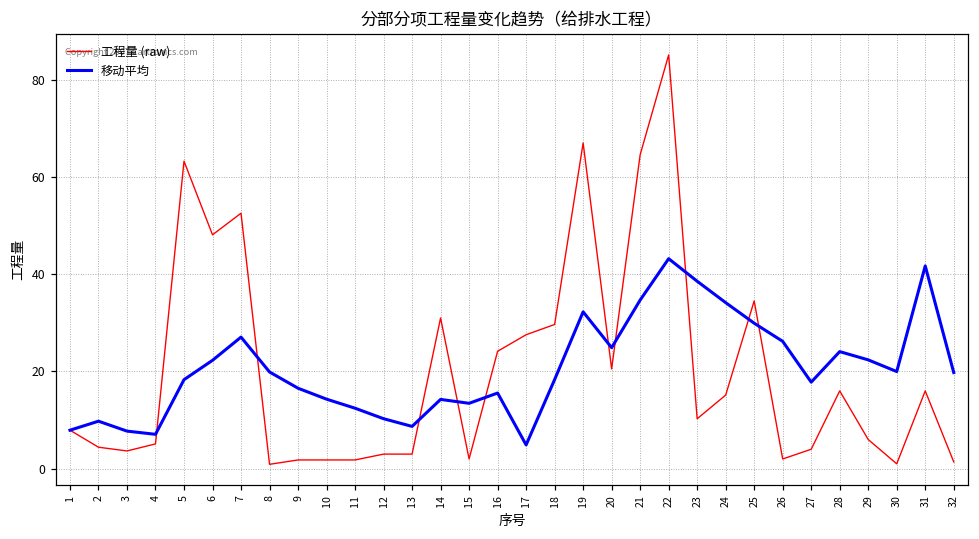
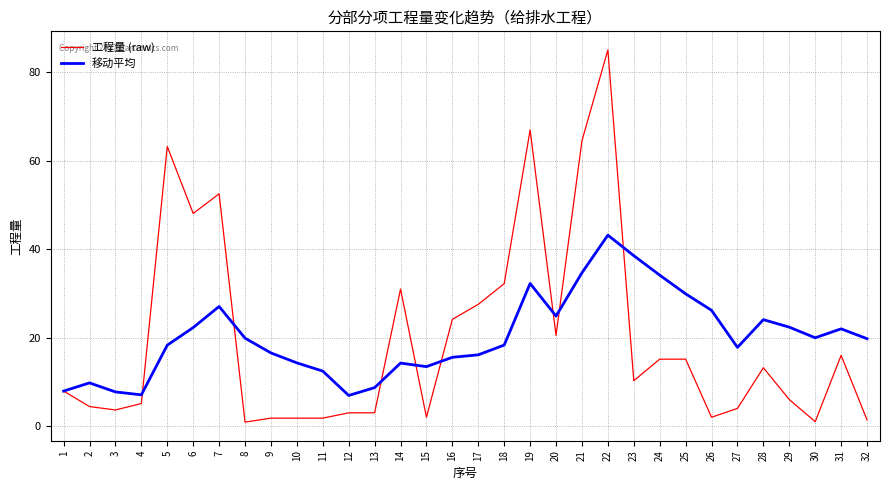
  {
    "工程量 (raw)": {
      "2": 4,
      "3": 4,
      "4": 5,
      "5": 63,
      "6": 48,
      "7": 53,
      "8": 1,
      "9": 2,
      "10": 2,
      "11": 2,
      "12": 3,
      "13": 3,
      "14": 31,
      "15": 2,
      "16": 24,
      "17": 28,
-     "18": 30,
+     "18": 32,
      "19": 67,
      "20": 21,
      "21": 65,
      "22": 85,
      "23": 10,
      "24": 15,
-     "25": 35,
+     "25": 15,
      "26": 2,
      "27": 4,
-     "28": 16,
+     "28": 13,
      "29": 6,
      "30": 1,
      "31": 16,
      "32": 1
    },
    "移动平均": {
      "2": 10,
      "3": 8,
      "4": 7,
      "5": 18,
      "6": 22,
      "7": 27,
      "8": 20,
      "9": 17,
      "10": 14,
      "11": 12,
-     "12": 10,
+     "12": 7,
      "13": 9,
      "14": 14,
      "15": 13,
      "16": 16,
-     "17": 5,
+     "17": 16,
      "18": 18,
      "19": 32,
      "20": 25,
      "21": 35,
      "22": 43,
      "23": 39,
      "24": 34,
      "25": 30,
      "26": 26,
      "27": 18,
      "28": 24,
      "29": 22,
      "30": 20,
-     "31": 42,
+     "31": 22,
      "32": 20
    }
  }
